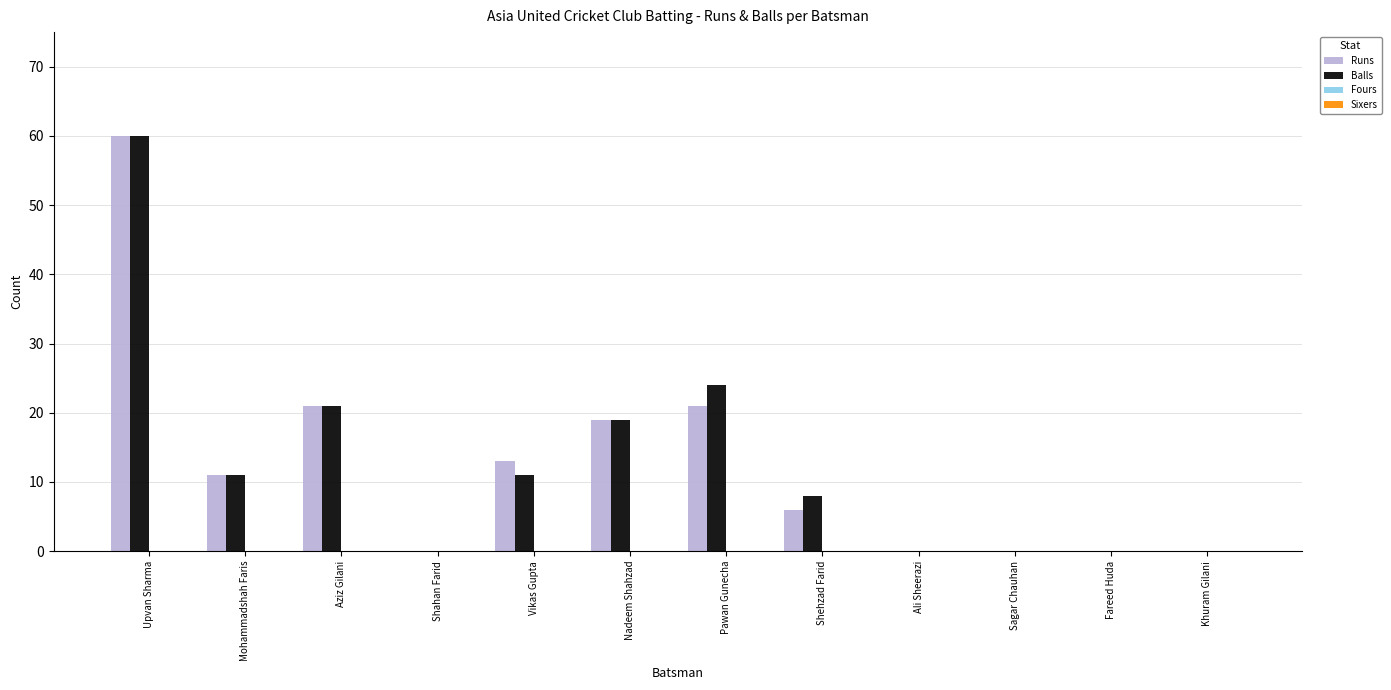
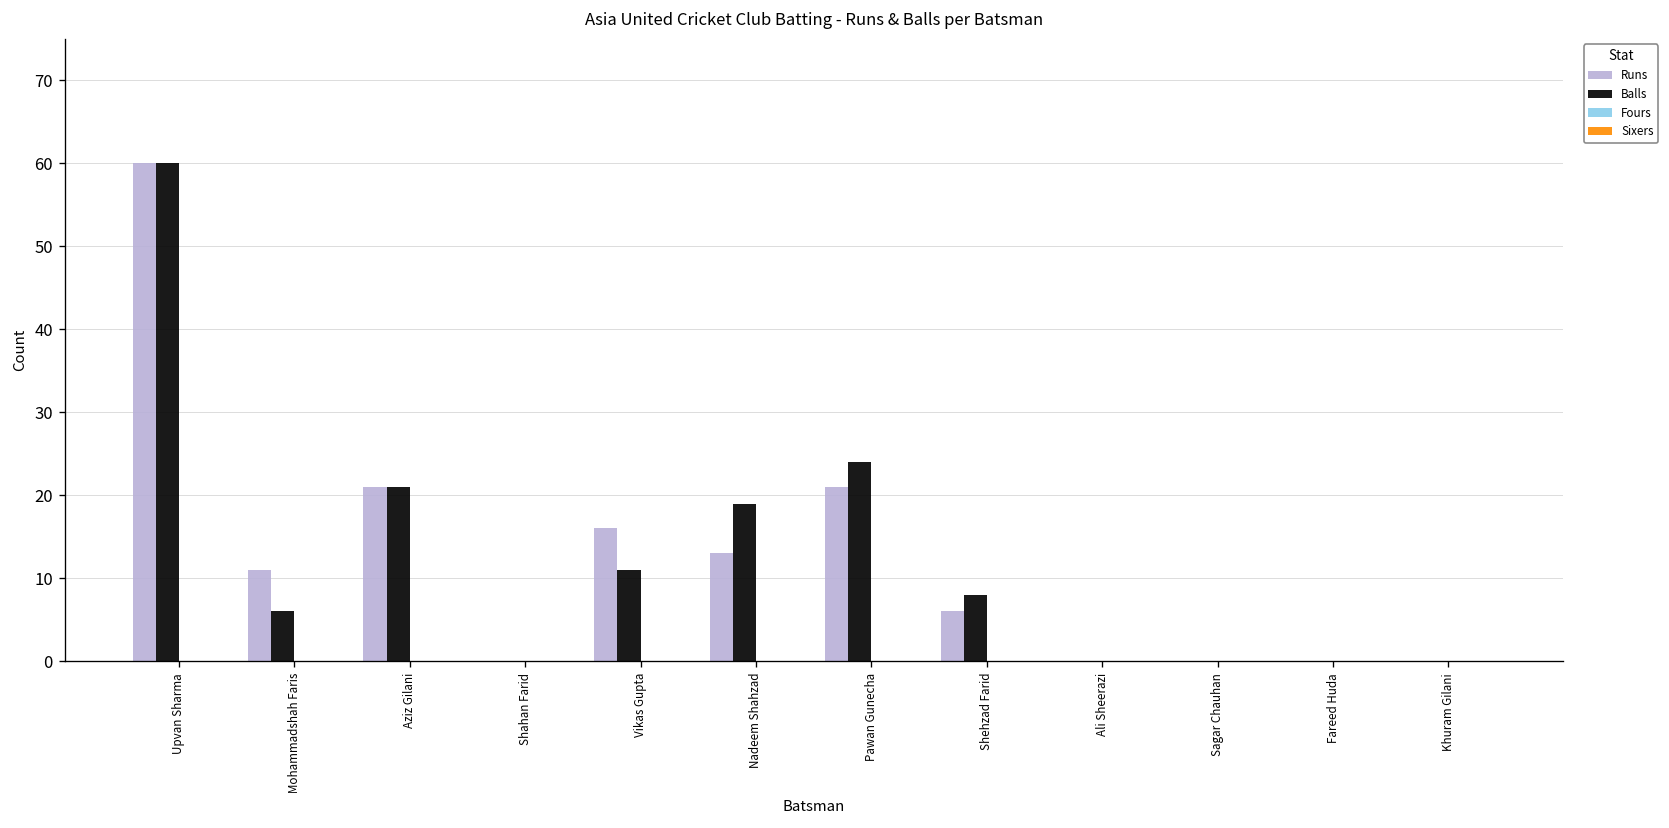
  {
    "Runs": {
      "Upvan Sharma": 60,
      "Mohammadshah Faris": 11,
      "Aziz Gilani": 21,
      "Shahan Farid": 0,
-     "Vikas Gupta": 13,
-     "Nadeem Shahzad": 19,
+     "Vikas Gupta": 16,
+     "Nadeem Shahzad": 13,
      "Pawan Gunecha": 21,
      "Shehzad Farid": 6,
      "Ali Sheerazi": 0,
      "Sagar Chauhan": 0,
      "Fareed Huda": 0,
      "Khuram Gilani": 0
    },
    "Balls": {
      "Upvan Sharma": 60,
-     "Mohammadshah Faris": 11,
+     "Mohammadshah Faris": 6,
      "Aziz Gilani": 21,
      "Shahan Farid": 0,
      "Vikas Gupta": 11,
      "Nadeem Shahzad": 19,
      "Pawan Gunecha": 24,
      "Shehzad Farid": 8,
      "Ali Sheerazi": 0,
      "Sagar Chauhan": 0,
      "Fareed Huda": 0,
      "Khuram Gilani": 0
    },
    "Fours": {
      "Upvan Sharma": 0,
      "Mohammadshah Faris": 0,
      "Aziz Gilani": 0,
      "Shahan Farid": 0,
      "Vikas Gupta": 0,
      "Nadeem Shahzad": 0,
      "Pawan Gunecha": 0,
      "Shehzad Farid": 0,
      "Ali Sheerazi": 0,
      "Sagar Chauhan": 0,
      "Fareed Huda": 0,
      "Khuram Gilani": 0
    },
    "Sixers": {
      "Upvan Sharma": 0,
      "Mohammadshah Faris": 0,
      "Aziz Gilani": 0,
      "Shahan Farid": 0,
      "Vikas Gupta": 0,
      "Nadeem Shahzad": 0,
      "Pawan Gunecha": 0,
      "Shehzad Farid": 0,
      "Ali Sheerazi": 0,
      "Sagar Chauhan": 0,
      "Fareed Huda": 0,
      "Khuram Gilani": 0
    }
  }
